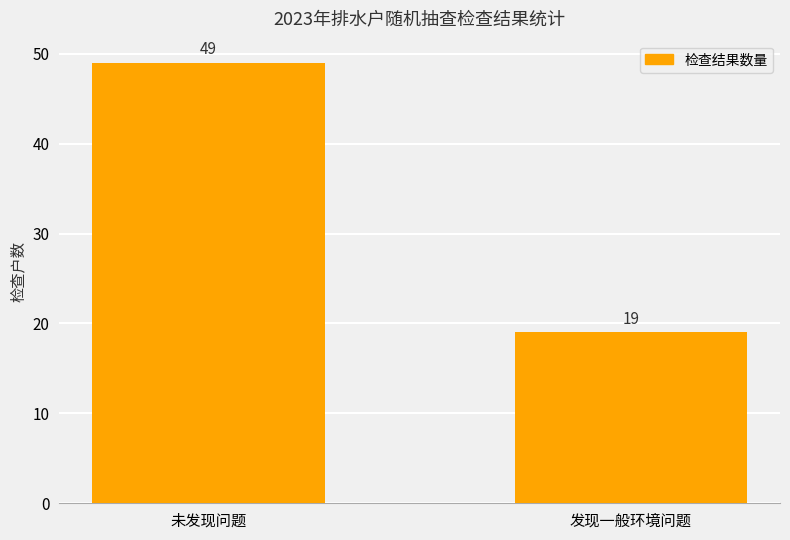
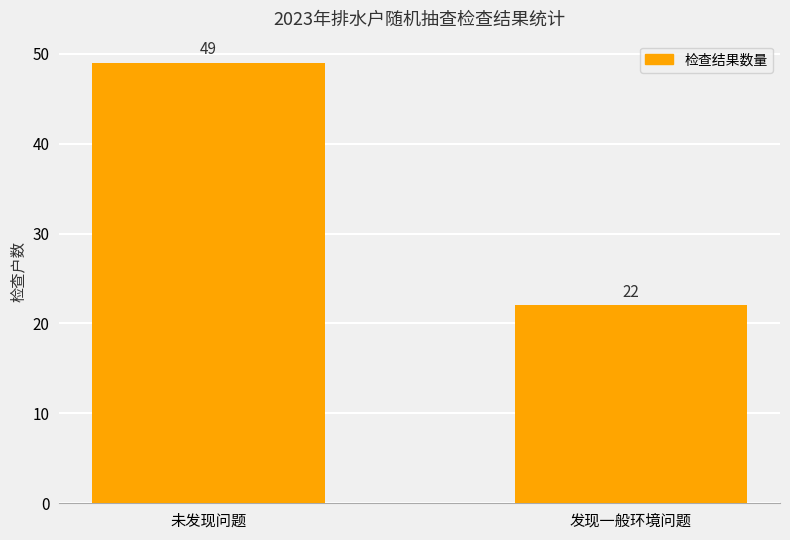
  {
    "未发现问题": 49,
-   "发现一般环境问题": 19
+   "发现一般环境问题": 22
  }
